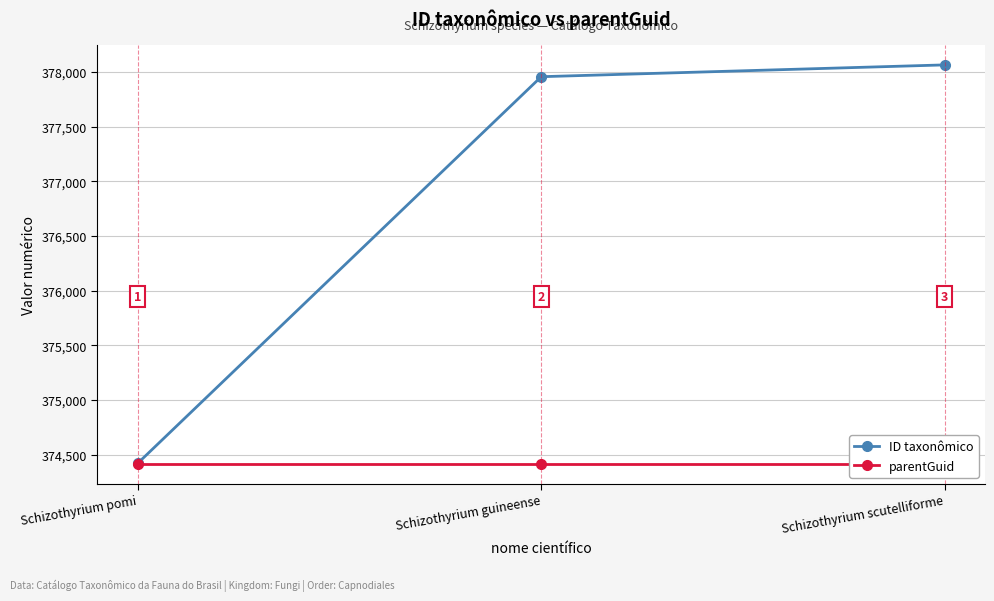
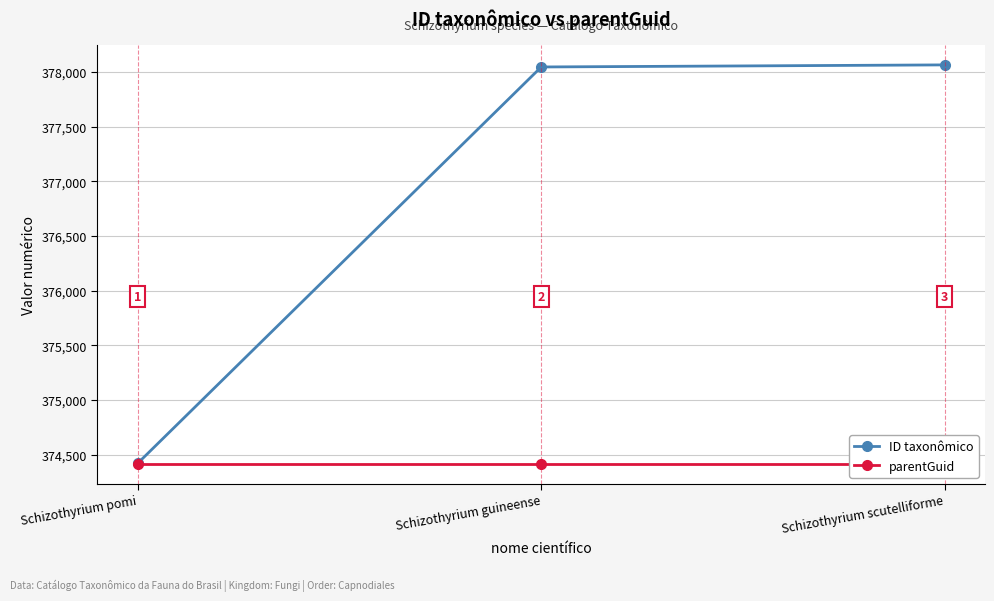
  {
    "ID taxonômico": {
-     "Schizothyrium guineense": "377,960",
+     "Schizothyrium guineense": "378,050",
      "Schizothyrium scutelliforme": "378,070"
    },
    "parentGuid": {
      "Schizothyrium guineense": "374,420"
    }
  }
